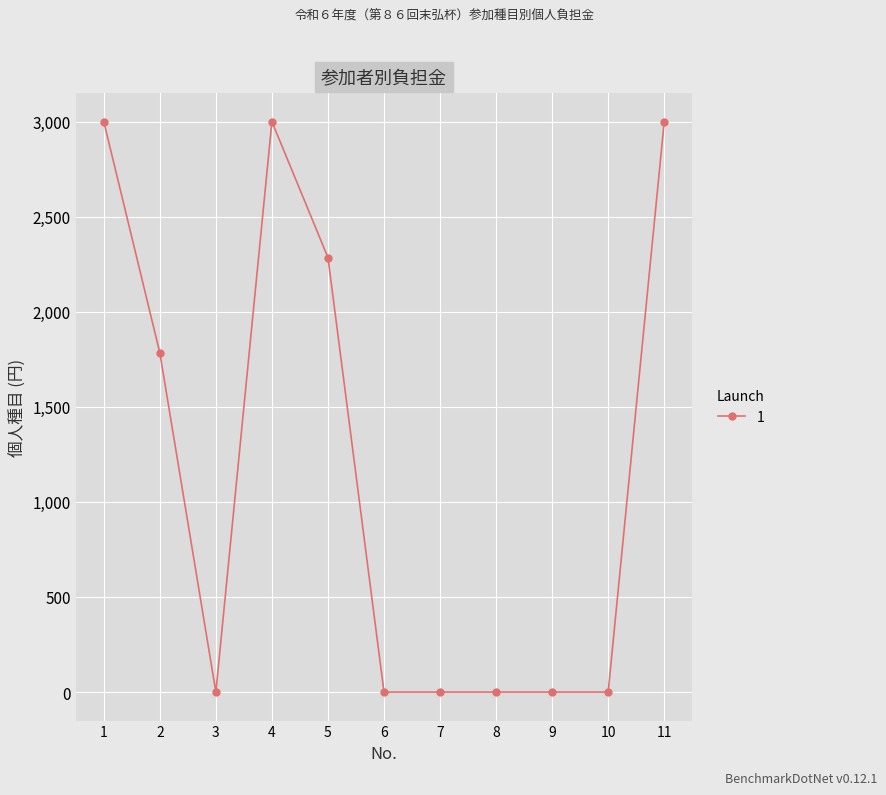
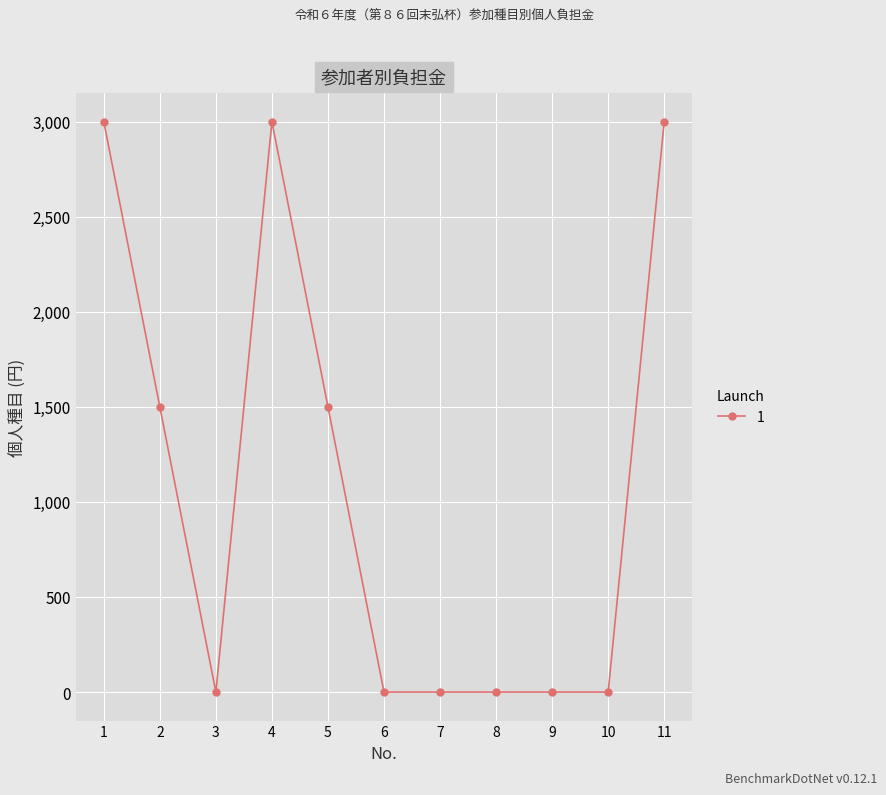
  {
    "1": "3,000",
-   "2": "1,780",
+   "2": "1,500",
    "3": "0",
    "4": "3,000",
-   "5": "2,290",
+   "5": "1,500",
    "6": "0",
    "7": "0",
    "8": "0",
    "9": "0",
    "10": "0",
    "11": "3,000"
  }
